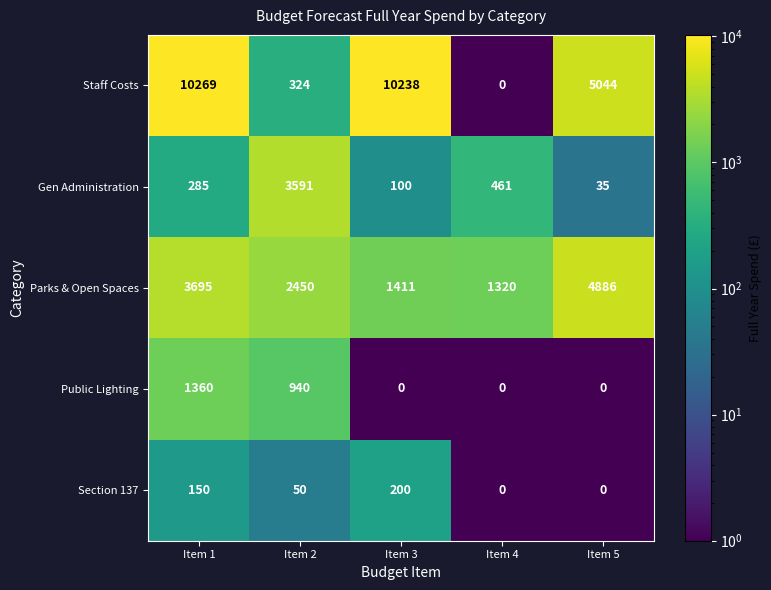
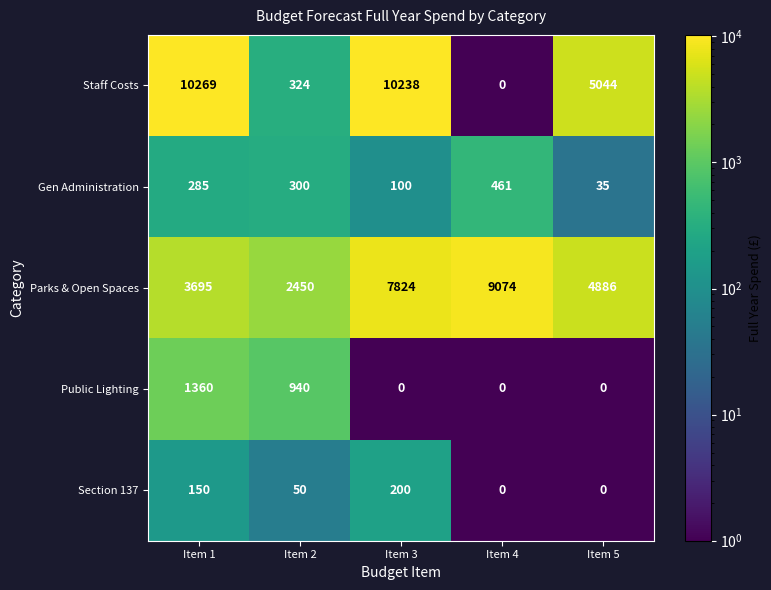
  {
    "Staff Costs": {
      "Item 1": 10269,
      "Item 2": 324,
      "Item 3": 10238,
      "Item 4": 0,
      "Item 5": 5044
    },
    "Gen Administration": {
      "Item 1": 285,
-     "Item 2": 3591,
+     "Item 2": 300,
      "Item 3": 100,
      "Item 4": 461,
      "Item 5": 35
    },
    "Parks & Open Spaces": {
      "Item 1": 3695,
      "Item 2": 2450,
-     "Item 3": 1411,
-     "Item 4": 1320,
+     "Item 3": 7824,
+     "Item 4": 9074,
      "Item 5": 4886
    },
    "Public Lighting": {
      "Item 1": 1360,
      "Item 2": 940,
      "Item 3": 0,
      "Item 4": 0,
      "Item 5": 0
    },
    "Section 137": {
      "Item 1": 150,
      "Item 2": 50,
      "Item 3": 200,
      "Item 4": 0,
      "Item 5": 0
    }
  }
